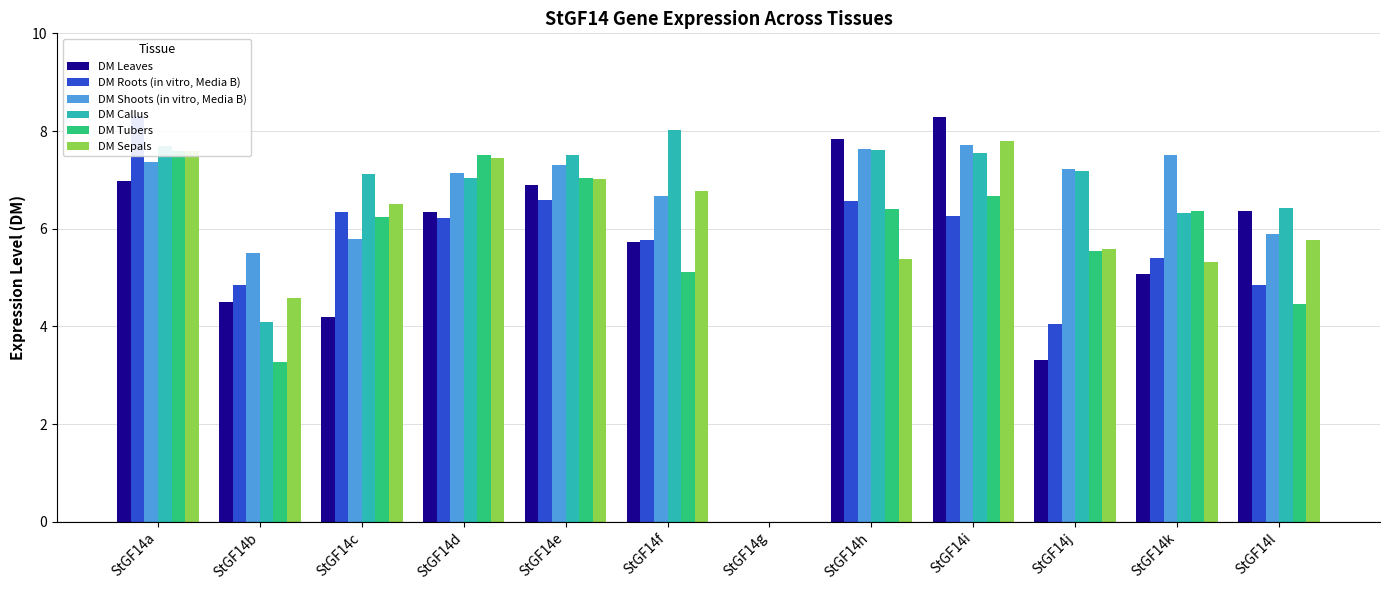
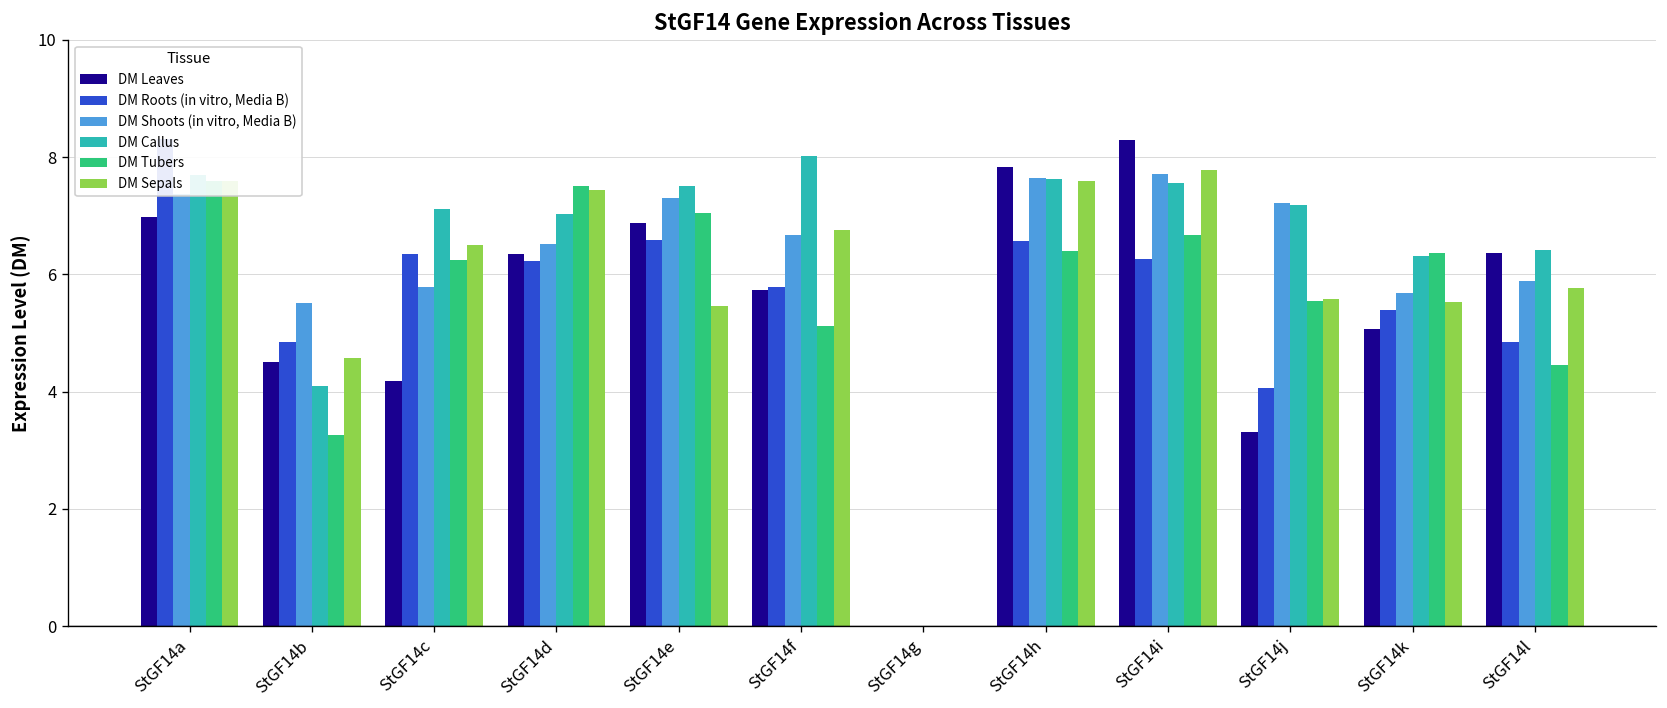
  {
    "DM Leaves": {
      "StGF14a": 7.0,
      "StGF14b": 4.5,
      "StGF14c": 4.2,
      "StGF14d": 6.3,
      "StGF14e": 6.9,
      "StGF14f": 5.7,
      "StGF14g": 0.0,
      "StGF14h": 7.8,
      "StGF14i": 8.3,
      "StGF14j": 3.3,
      "StGF14k": 5.1,
      "StGF14l": 6.4
    },
    "DM Roots (in vitro, Media B)": {
      "StGF14b": 4.8,
      "StGF14c": 6.4,
      "StGF14d": 6.2,
      "StGF14e": 6.6,
      "StGF14f": 5.8,
      "StGF14g": 0.0,
      "StGF14h": 6.6,
      "StGF14i": 6.3,
      "StGF14j": 4.1,
      "StGF14k": 5.4,
      "StGF14l": 4.8
    },
    "DM Shoots (in vitro, Media B)": {
      "StGF14a": 7.4,
      "StGF14b": 5.5,
      "StGF14c": 5.8,
-     "StGF14d": 7.1,
+     "StGF14d": 6.5,
      "StGF14e": 7.3,
      "StGF14f": 6.7,
      "StGF14g": 0.0,
      "StGF14h": 7.6,
      "StGF14i": 7.7,
      "StGF14j": 7.2,
-     "StGF14k": 7.5,
+     "StGF14k": 5.7,
      "StGF14l": 5.9
    },
    "DM Sepals": {
      "StGF14b": 4.6,
      "StGF14c": 6.5,
      "StGF14d": 7.4,
-     "StGF14e": 7.0,
+     "StGF14e": 5.5,
      "StGF14f": 6.8,
      "StGF14g": 0.0,
-     "StGF14h": 5.4,
+     "StGF14h": 7.6,
      "StGF14i": 7.8,
      "StGF14j": 5.6,
-     "StGF14k": 5.3,
+     "StGF14k": 5.5,
      "StGF14l": 5.8
    }
  }
